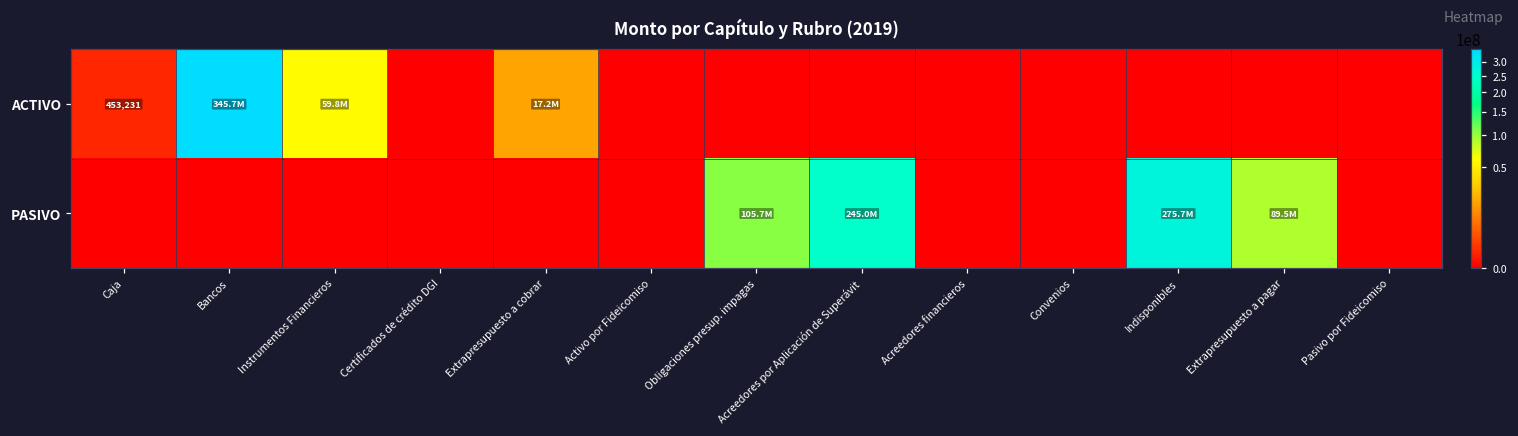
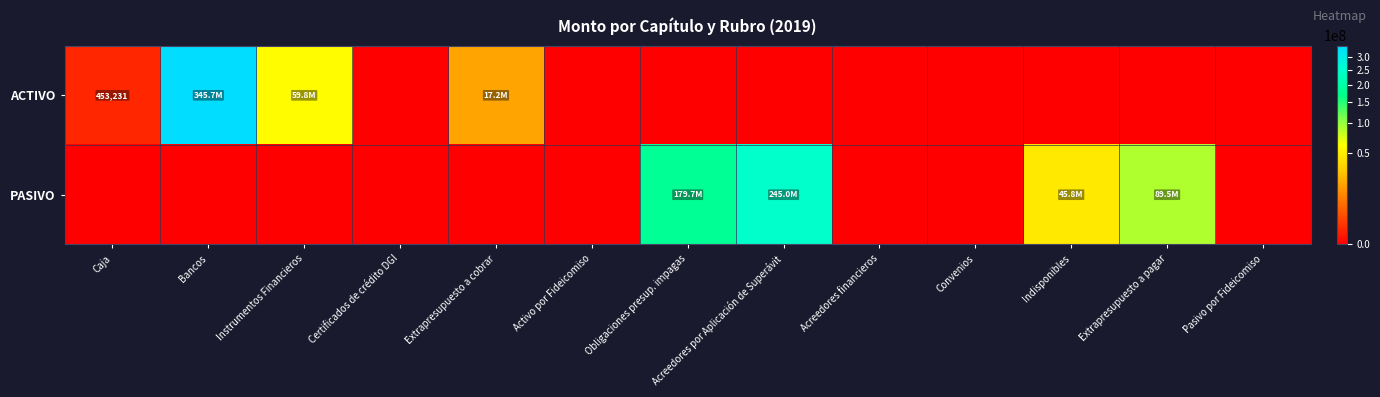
  {
    "PASIVO": {
-     "Obligaciones presup. impagas": "105.7M",
-     "Indisponibles": "275.7M"
+     "Obligaciones presup. impagas": "179.7M",
+     "Indisponibles": "45.8M"
    }
  }
